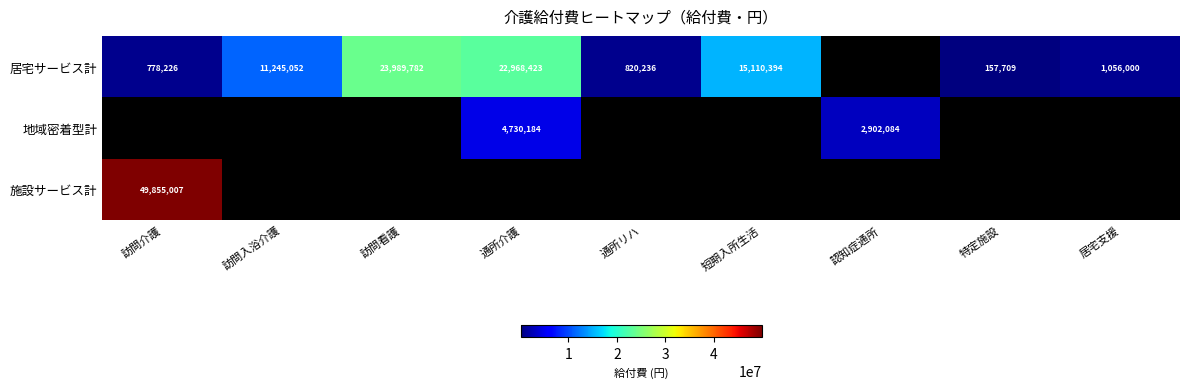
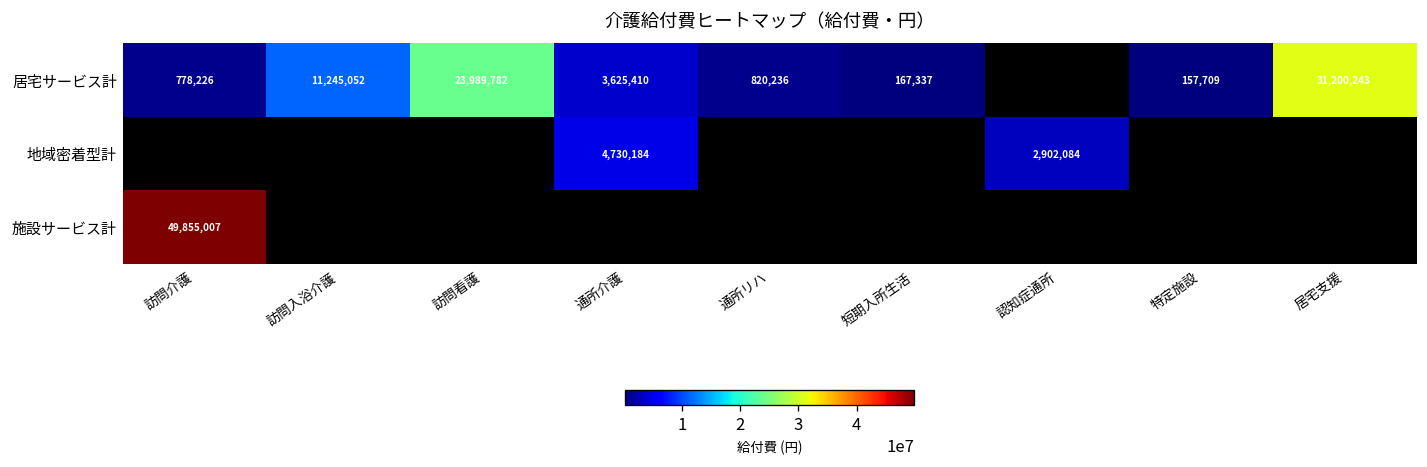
  {
    "居宅サービス計": {
      "訪問介護": "778,226",
      "訪問入浴介護": "11,245,052",
      "訪問看護": "23,989,782",
-     "通所介護": "22,968,423",
+     "通所介護": "3,625,410",
      "通所リハ": "820,236",
-     "短期入所生活": "15,110,394",
+     "短期入所生活": "167,337",
      "特定施設": "157,709",
-     "居宅支援": "1,056,000"
+     "居宅支援": "31,200,243"
    },
    "地域密着型計": {
      "通所介護": "4,730,184",
      "認知症通所": "2,902,084"
    },
    "施設サービス計": {
      "訪問介護": "49,855,007"
    }
  }
